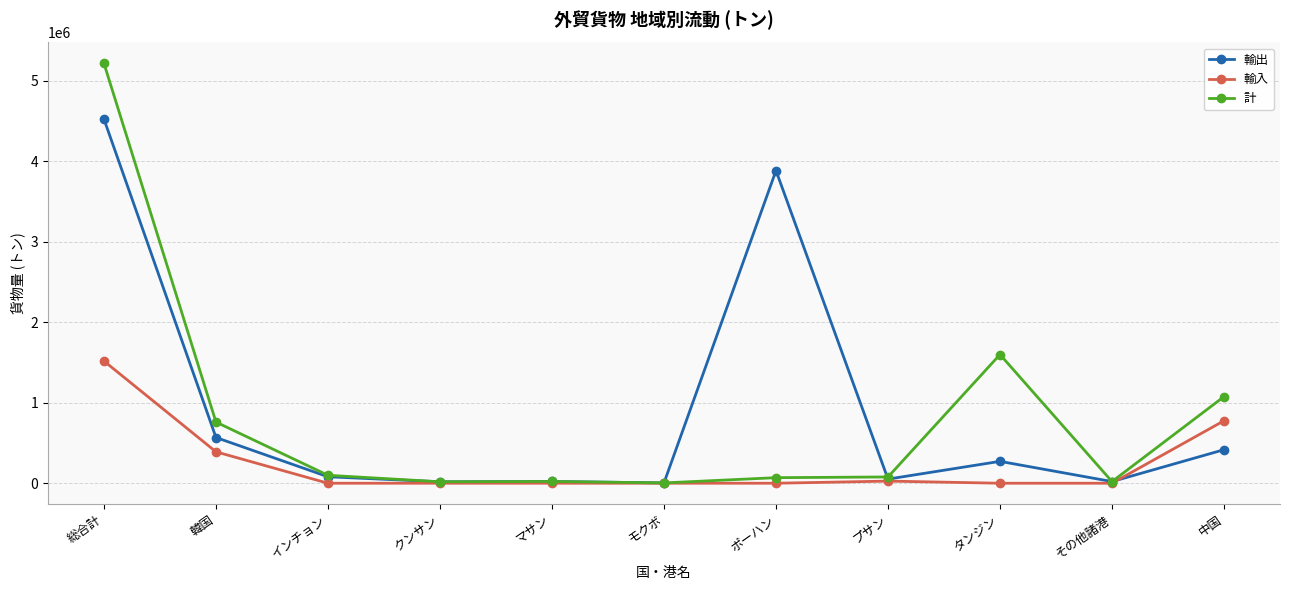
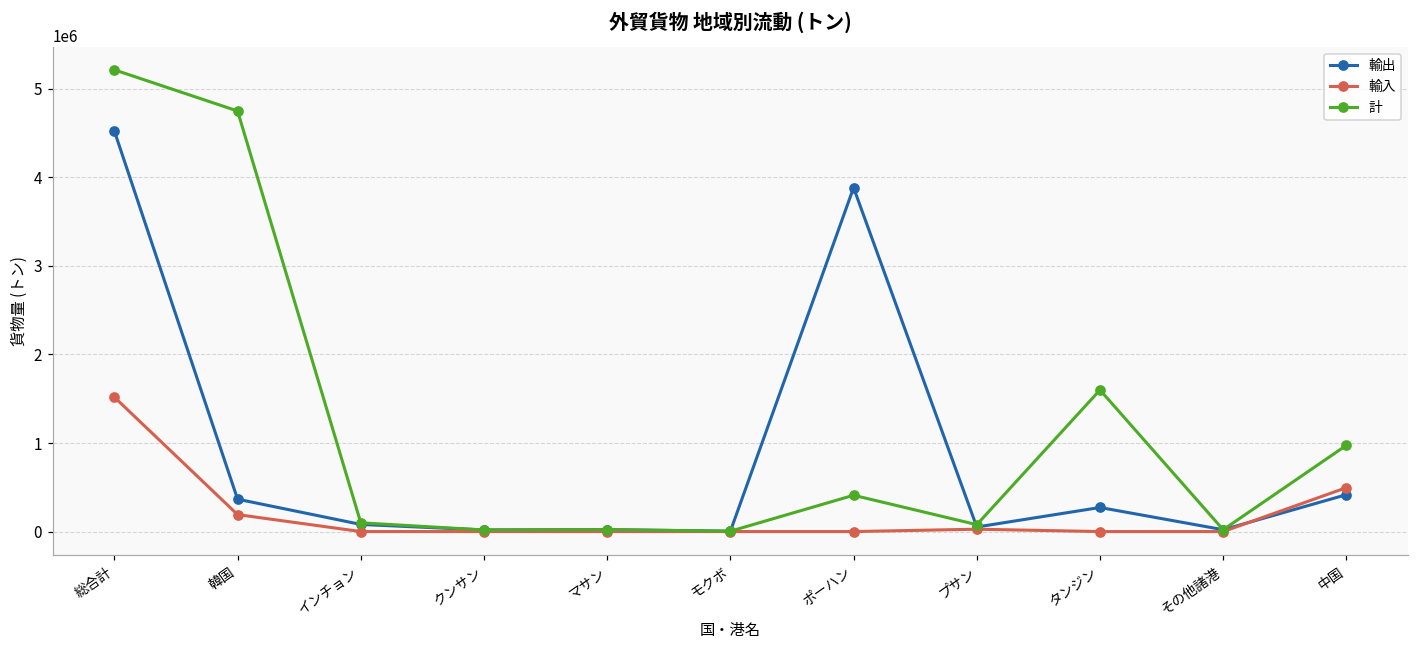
  {
    "輸出": {
      "総合計": 4500000,
-     "韓国": 600000,
+     "韓国": 400000,
      "ポーハン": 3900000,
      "タンジン": 300000,
      "中国": 400000
    },
    "輸入": {
      "総合計": 1500000,
-     "韓国": 400000,
+     "韓国": 200000,
      "インチョン": 0,
      "ポーハン": 0,
      "タンジン": 0,
-     "中国": 800000
+     "中国": 500000
    },
    "計": {
      "総合計": 5200000,
-     "韓国": 800000,
-     "ポーハン": 100000,
+     "韓国": 4700000,
+     "ポーハン": 400000,
      "タンジン": 1600000,
-     "中国": 1100000
+     "中国": 1000000
    }
  }
